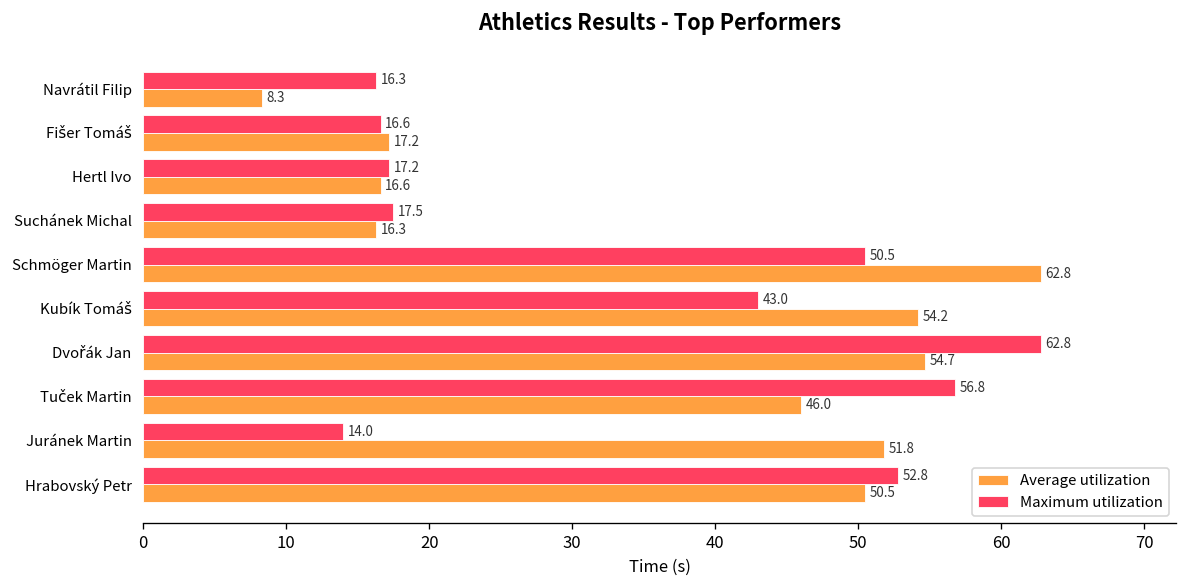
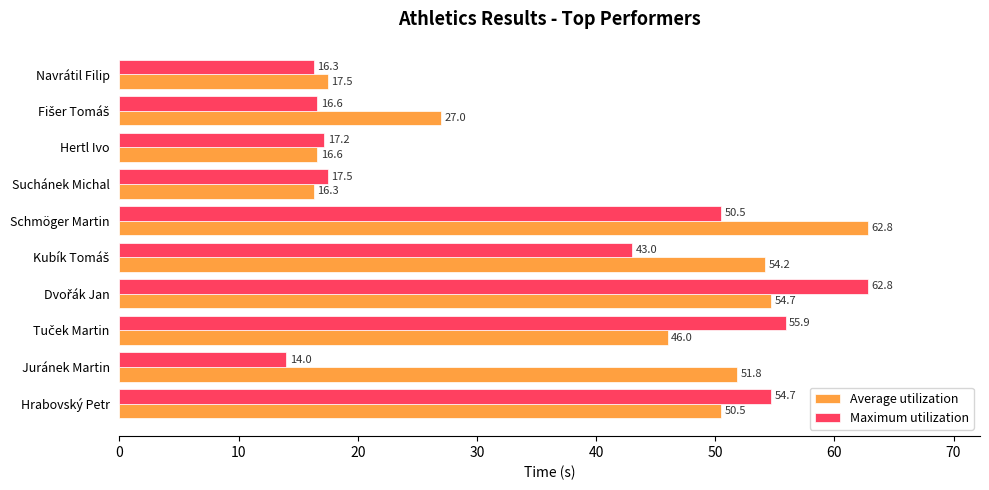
  {
    "Average utilization": {
-     "Navrátil Filip": 8.3,
-     "Fišer Tomáš": 17.2,
+     "Navrátil Filip": 17.5,
+     "Fišer Tomáš": 27.0,
      "Hertl Ivo": 16.6,
      "Suchánek Michal": 16.3,
      "Schmöger Martin": 62.8,
      "Kubík Tomáš": 54.2,
      "Dvořák Jan": 54.7,
      "Tuček Martin": 46.0,
      "Juránek Martin": 51.8,
      "Hrabovský Petr": 50.5
    },
    "Maximum utilization": {
      "Navrátil Filip": 16.3,
      "Fišer Tomáš": 16.6,
      "Hertl Ivo": 17.2,
      "Suchánek Michal": 17.5,
      "Schmöger Martin": 50.5,
      "Kubík Tomáš": 43.0,
      "Dvořák Jan": 62.8,
-     "Tuček Martin": 56.8,
+     "Tuček Martin": 55.9,
      "Juránek Martin": 14.0,
-     "Hrabovský Petr": 52.8
+     "Hrabovský Petr": 54.7
    }
  }
